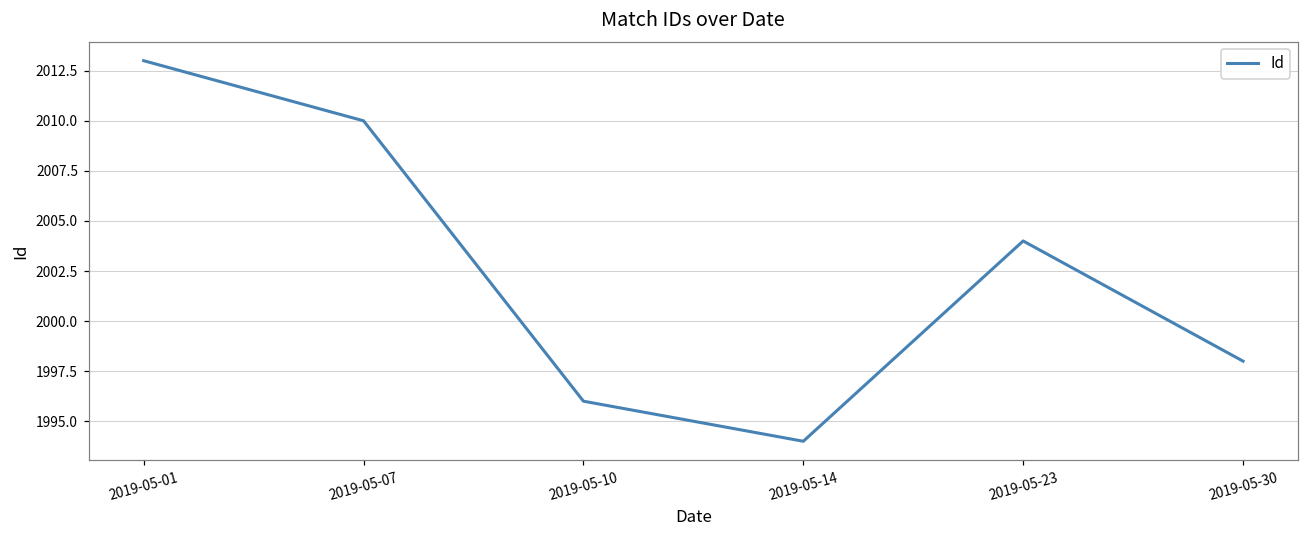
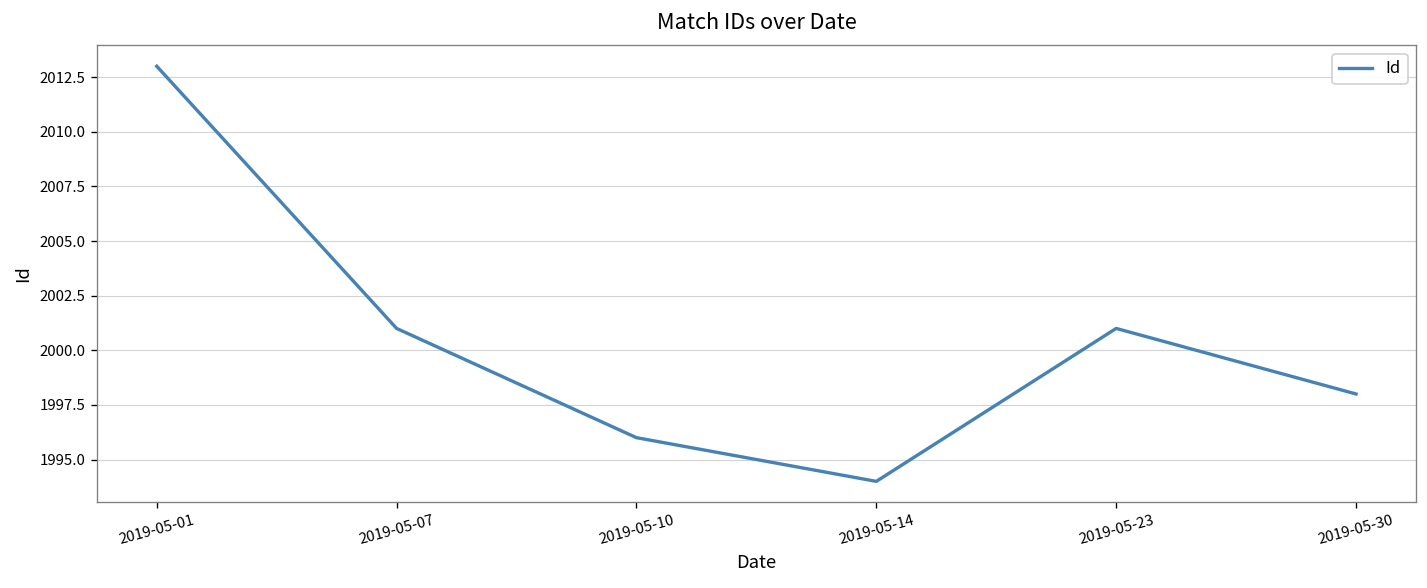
  {
    "2019-05-01": 2013,
-   "2019-05-07": 2010,
+   "2019-05-07": 2001,
    "2019-05-10": 1996,
    "2019-05-14": 1994,
-   "2019-05-23": 2004,
+   "2019-05-23": 2001,
    "2019-05-30": 1998
  }
